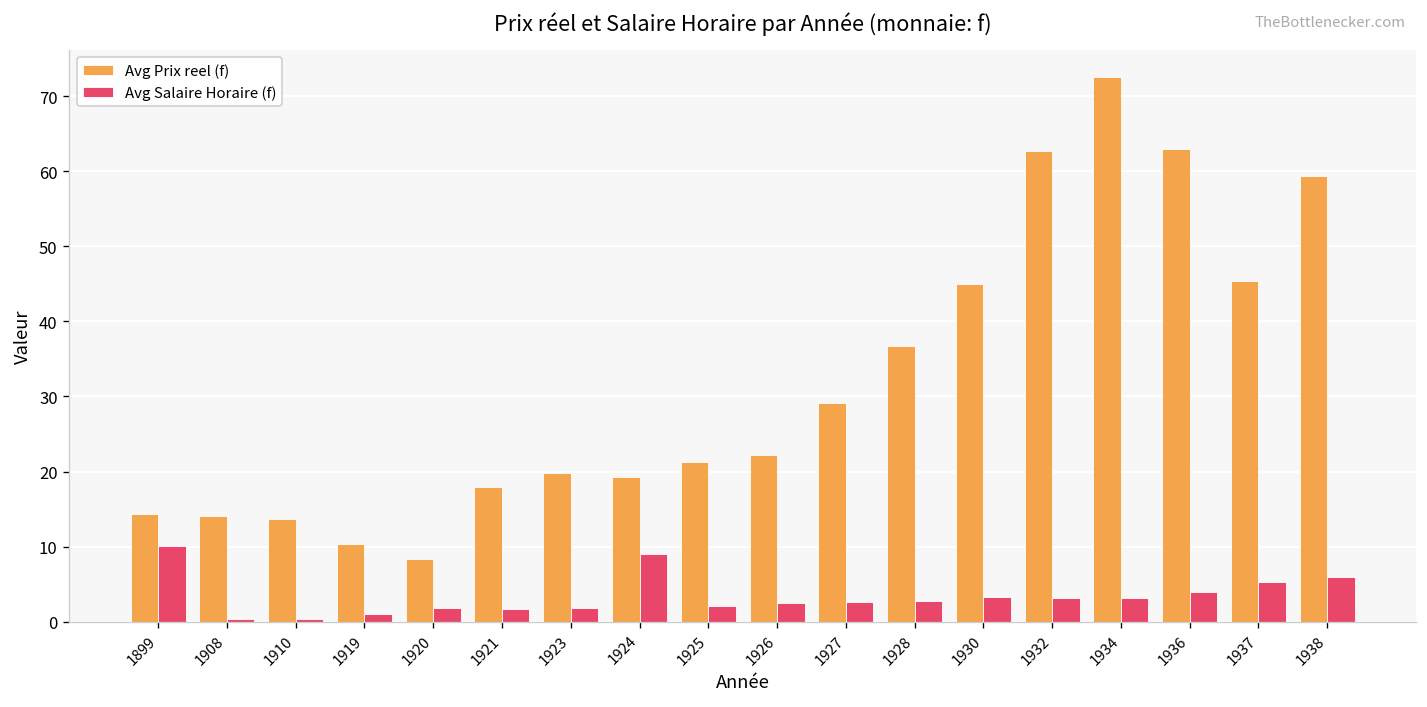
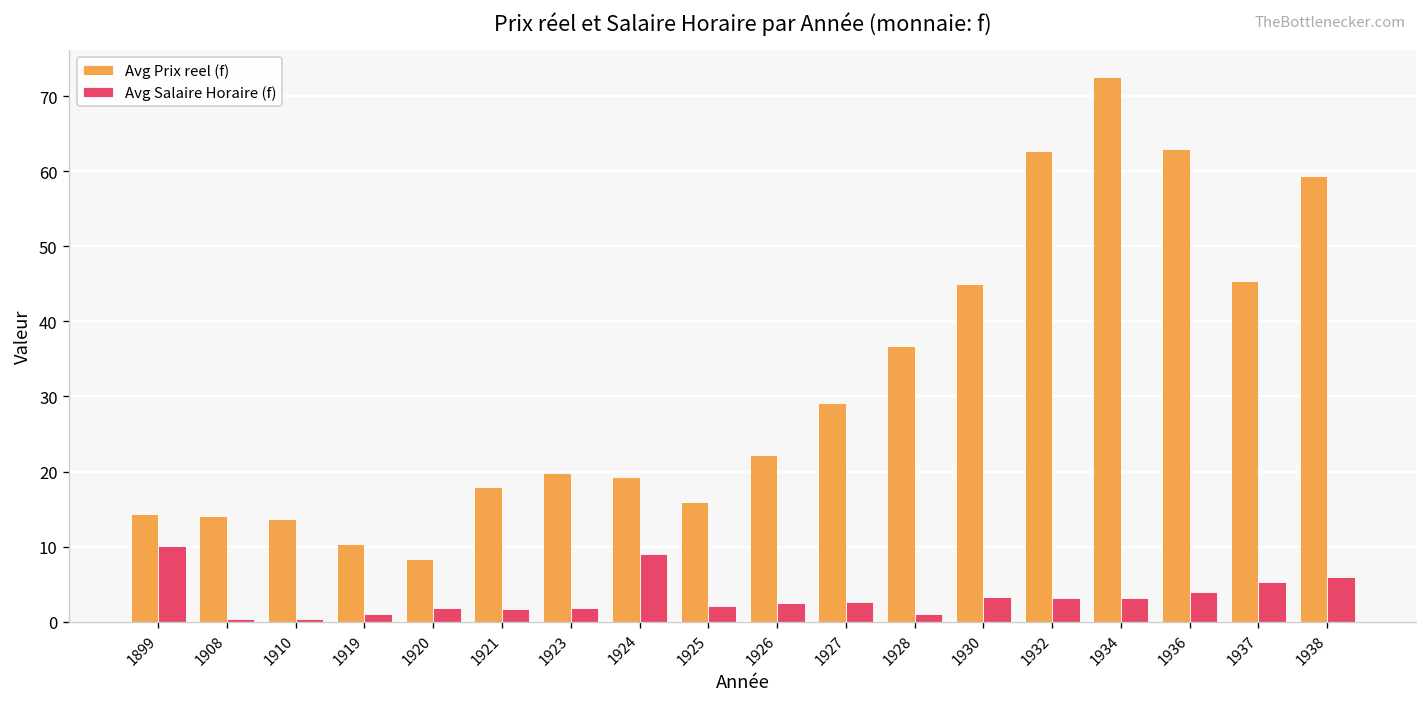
  {
    "Avg Prix reel (f)": {
      "1899": 14,
      "1908": 14,
      "1910": 14,
      "1919": 10,
      "1920": 8,
      "1921": 18,
      "1923": 20,
      "1924": 19,
-     "1925": 21,
+     "1925": 16,
      "1926": 22,
      "1927": 29,
      "1928": 37,
      "1930": 45,
      "1932": 63,
      "1934": 73,
      "1936": 63,
      "1937": 45,
      "1938": 59
    },
    "Avg Salaire Horaire (f)": {
      "1899": 10,
      "1919": 1,
      "1920": 2,
      "1921": 2,
      "1923": 2,
      "1924": 9,
      "1925": 2,
      "1926": 2,
      "1927": 3,
-     "1928": 3,
+     "1928": 1,
      "1930": 3,
      "1932": 3,
      "1934": 3,
      "1936": 4,
      "1937": 5,
      "1938": 6
    }
  }
